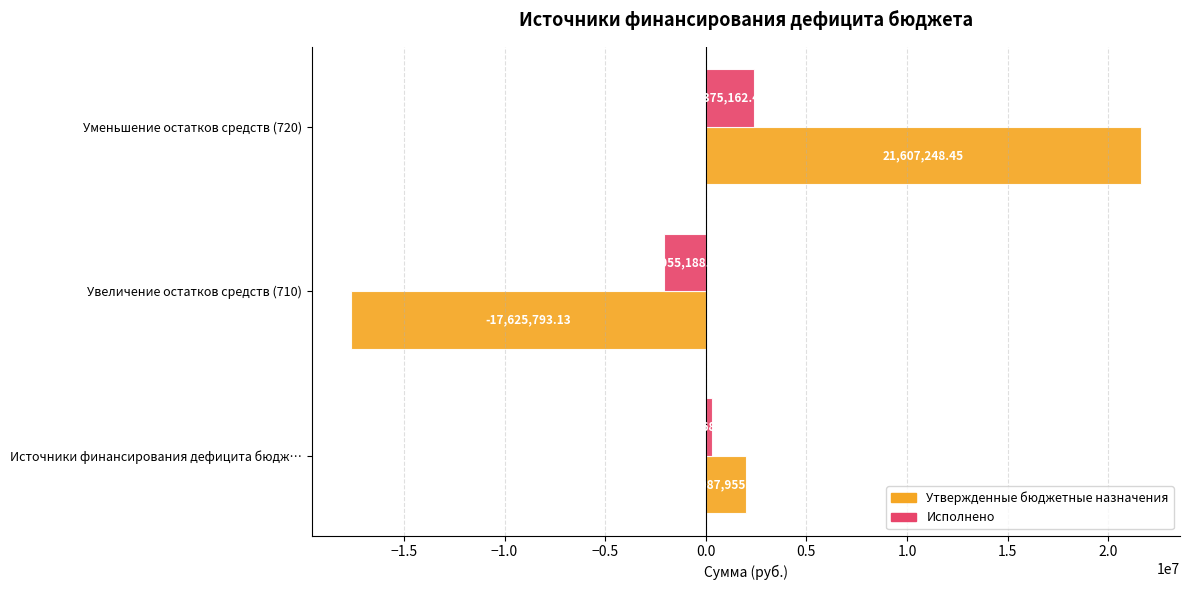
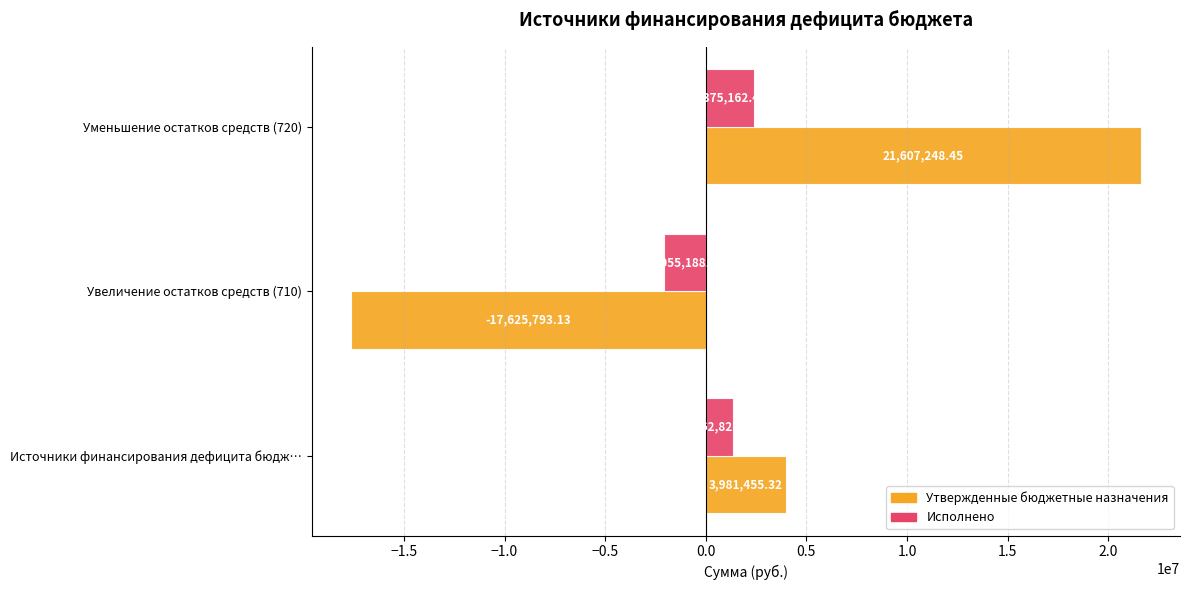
  {
    "Утвержденные бюджетные назначения": {
-     "Источники финансирования дефицита бюдж…": 2000000
+     "Источники финансирования дефицита бюдж…": 4000000
    },
    "Исполнено": {
      "Увеличение остатков средств (710)": -2100000,
-     "Источники финансирования дефицита бюдж…": 300000
+     "Источники финансирования дефицита бюдж…": 1400000
    }
  }
